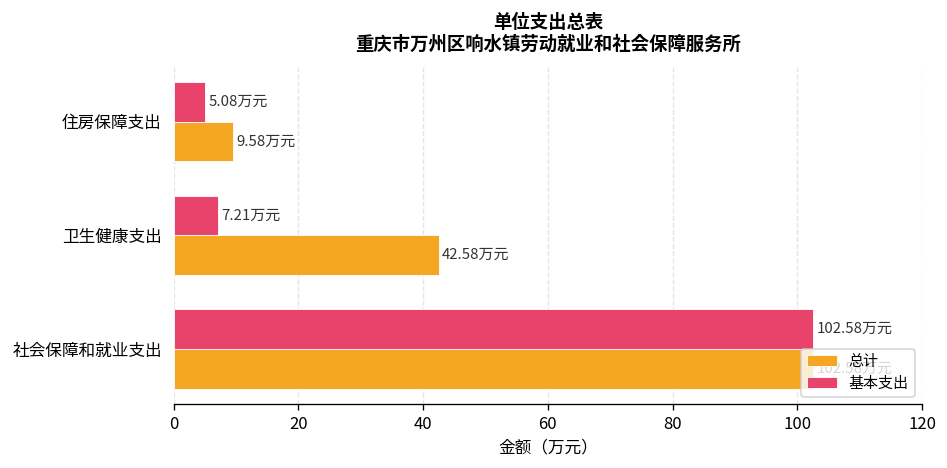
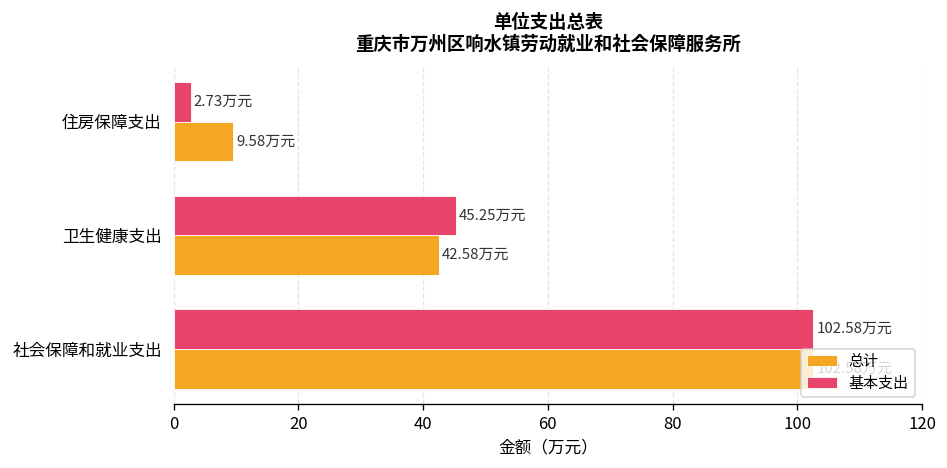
  {
    "总计": {
      "住房保障支出": 9.58,
      "卫生健康支出": 42.58
    },
    "基本支出": {
-     "住房保障支出": 5.08,
-     "卫生健康支出": 7.21,
+     "住房保障支出": 2.73,
+     "卫生健康支出": 45.25,
      "社会保障和就业支出": 102.58
    }
  }
